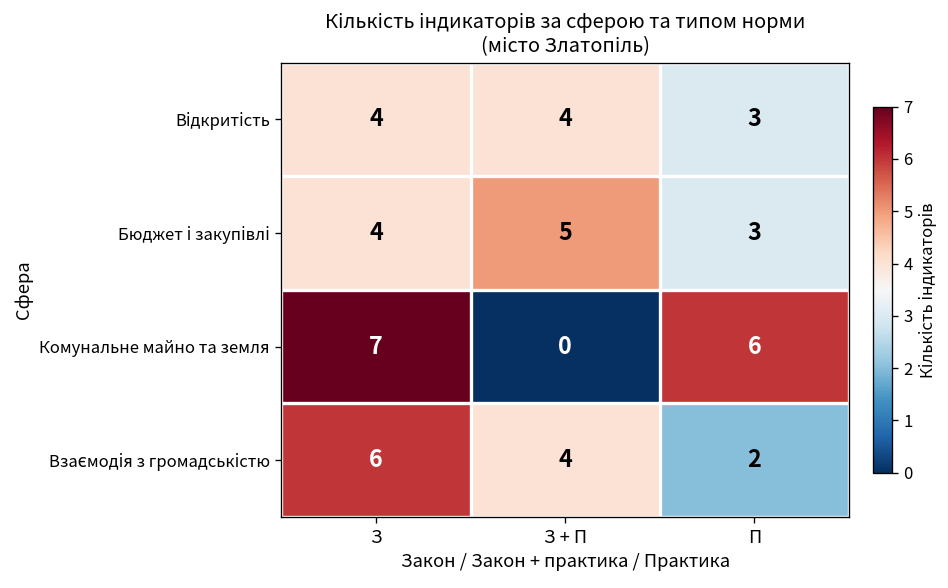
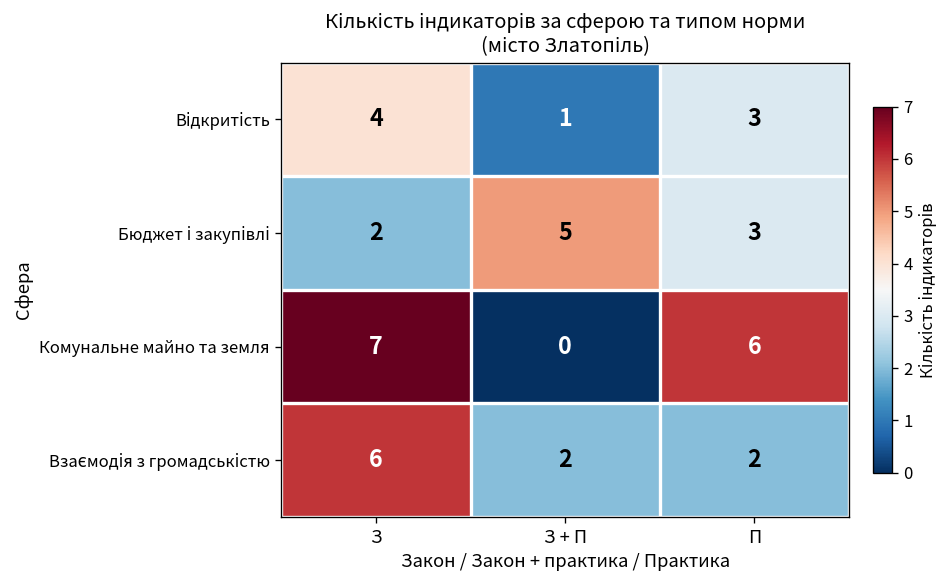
  {
    "Відкритість": {
      "З": 4,
-     "З + П": 4,
+     "З + П": 1,
      "П": 3
    },
    "Бюджет і закупівлі": {
-     "З": 4,
+     "З": 2,
      "З + П": 5,
      "П": 3
    },
    "Комунальне майно та земля": {
      "З": 7,
      "З + П": 0,
      "П": 6
    },
    "Взаємодія з громадськістю": {
      "З": 6,
-     "З + П": 4,
+     "З + П": 2,
      "П": 2
    }
  }
